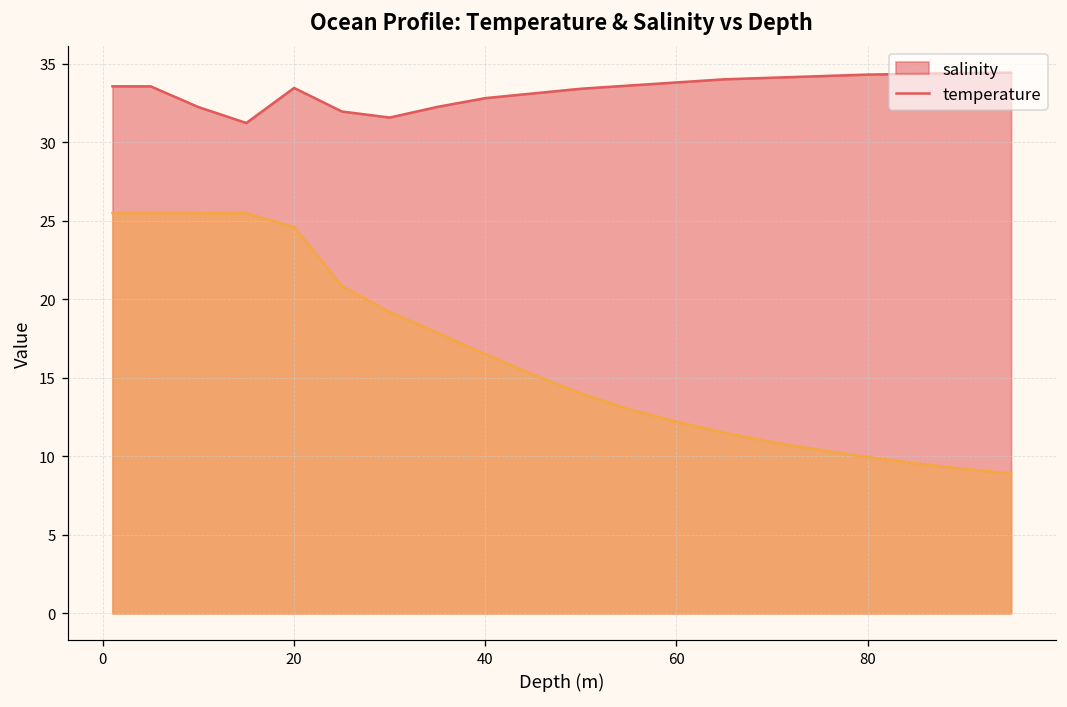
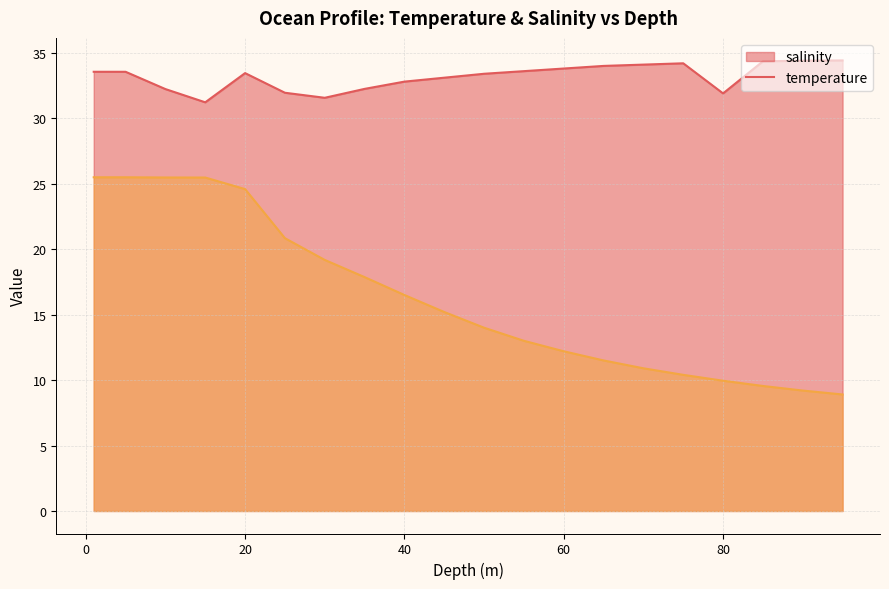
  {
    "salinity": {
      "20": 33.5,
      "40": 32.8,
      "60": 33.8,
-     "80": 34.3
+     "80": 31.9
    }
  }
